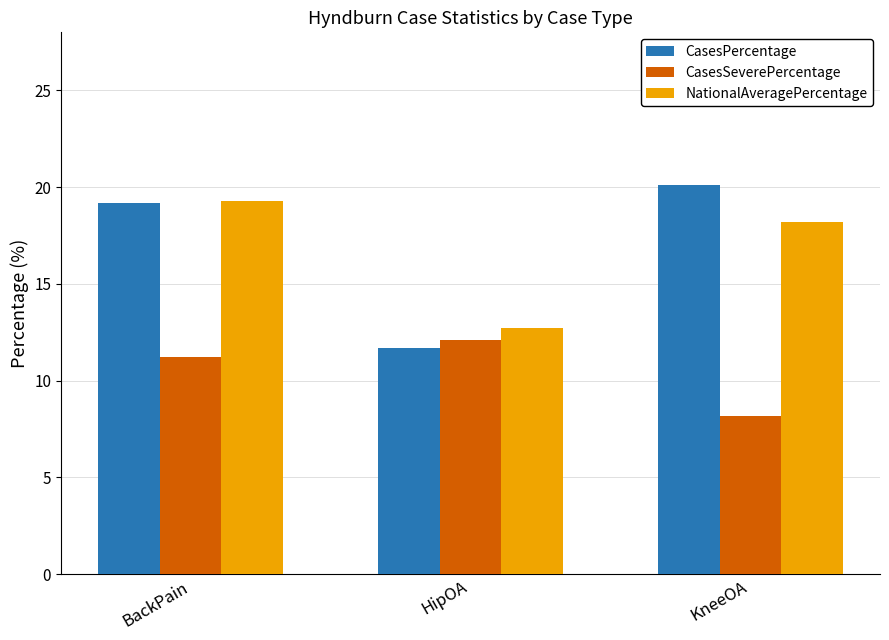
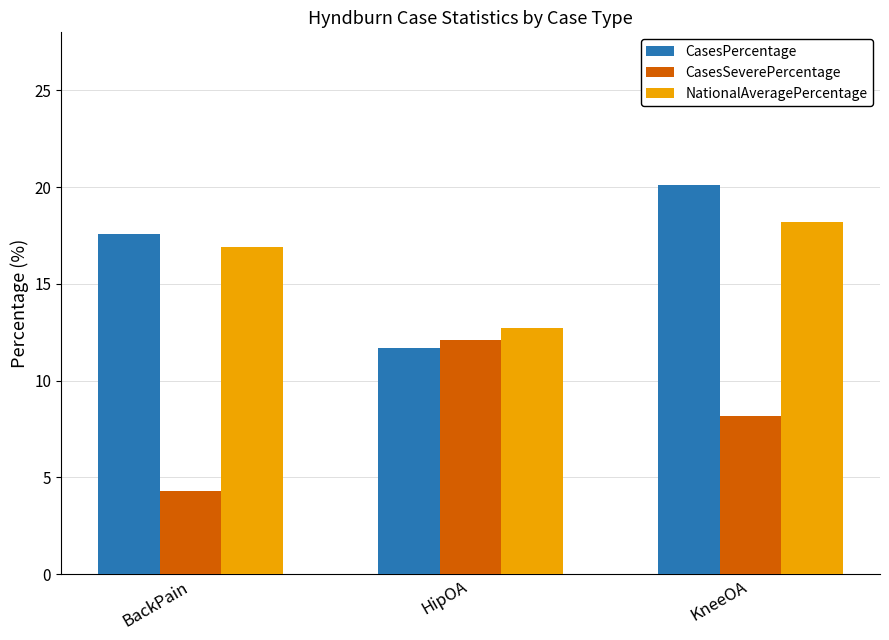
  {
    "CasesPercentage": {
-     "BackPain": 19.2,
+     "BackPain": 17.6,
      "HipOA": 11.7,
      "KneeOA": 20.1
    },
    "CasesSeverePercentage": {
-     "BackPain": 11.2,
+     "BackPain": 4.3,
      "HipOA": 12.1,
      "KneeOA": 8.2
    },
    "NationalAveragePercentage": {
-     "BackPain": 19.3,
+     "BackPain": 16.9,
      "HipOA": 12.7,
      "KneeOA": 18.2
    }
  }
